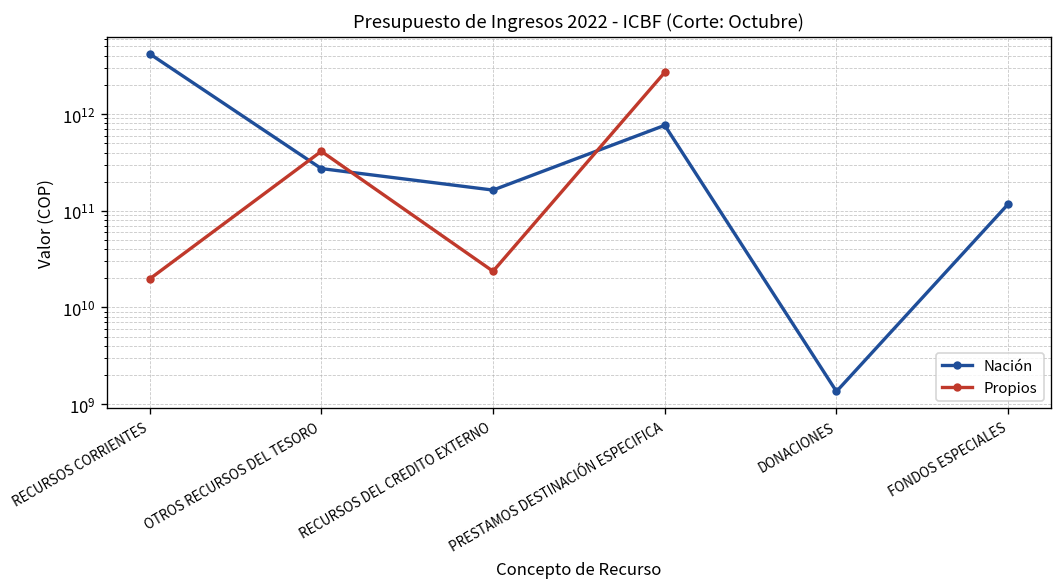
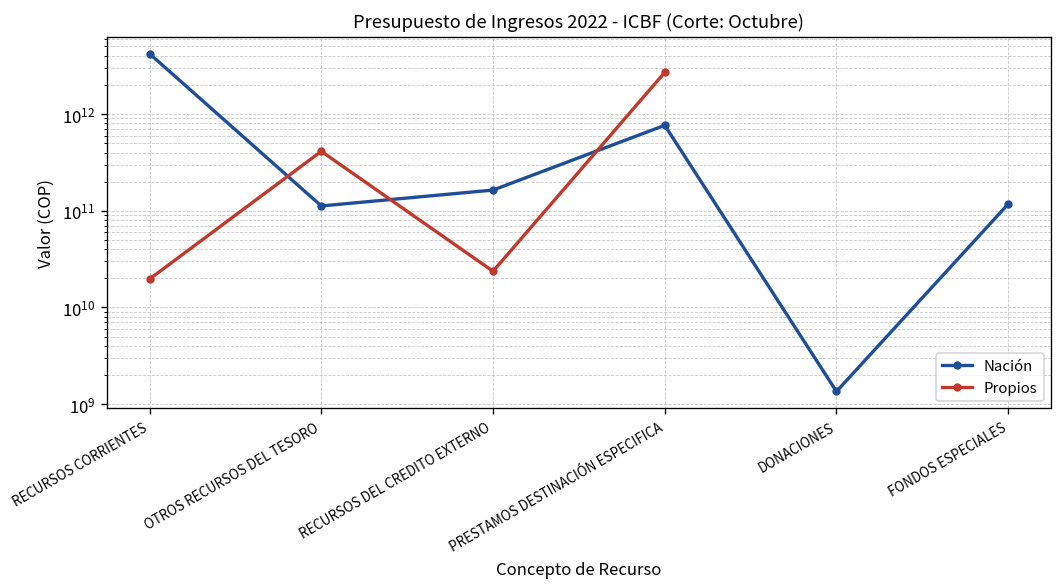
  {
    "Nación": {
      "RECURSOS CORRIENTES": 4000000000000,
-     "OTROS RECURSOS DEL TESORO": 270000000000,
+     "OTROS RECURSOS DEL TESORO": 110000000000,
      "RECURSOS DEL CREDITO EXTERNO": 160000000000,
      "PRESTAMOS DESTINACIÓN ESPECIFICA": 800000000000,
      "DONACIONES": 1400000000,
      "FONDOS ESPECIALES": 120000000000
    },
    "Propios": {
      "RECURSOS CORRIENTES": 20000000000,
      "OTROS RECURSOS DEL TESORO": 400000000000,
      "RECURSOS DEL CREDITO EXTERNO": 24000000000,
      "PRESTAMOS DESTINACIÓN ESPECIFICA": 2700000000000
    }
  }
